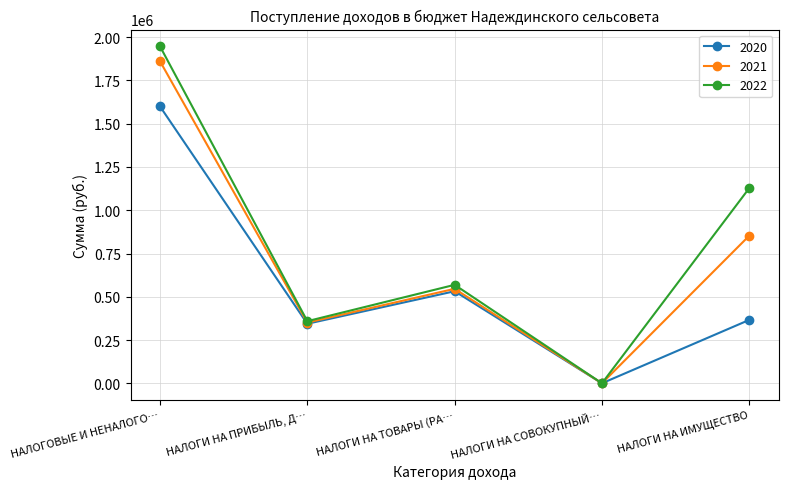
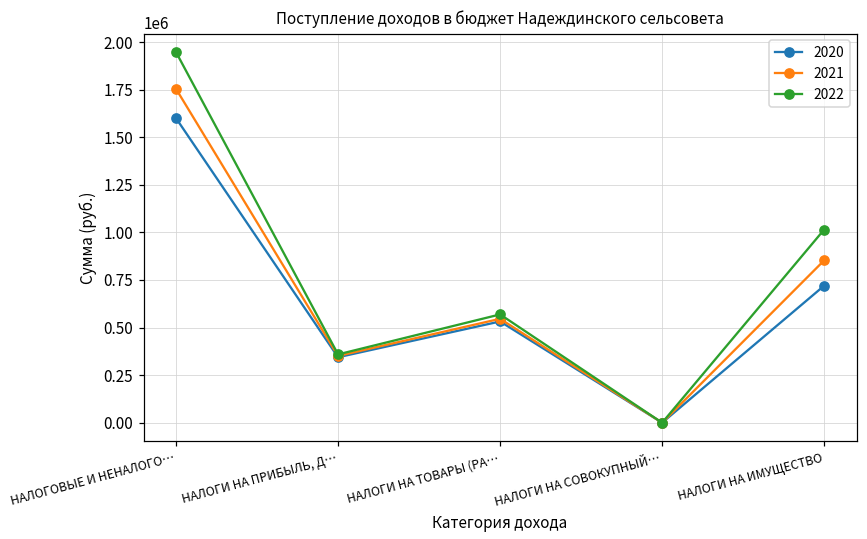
  {
    "2020": {
      "НАЛОГОВЫЕ И НЕНАЛОГО…": 1600000,
-     "НАЛОГИ НА ИМУЩЕСТВО": 370000
+     "НАЛОГИ НА ИМУЩЕСТВО": 720000
    },
    "2021": {
-     "НАЛОГОВЫЕ И НЕНАЛОГО…": 1860000,
+     "НАЛОГОВЫЕ И НЕНАЛОГО…": 1750000,
      "НАЛОГИ НА ИМУЩЕСТВО": 850000
    },
    "2022": {
      "НАЛОГОВЫЕ И НЕНАЛОГО…": 1950000,
      "НАЛОГИ НА ТОВАРЫ (РА…": 570000,
-     "НАЛОГИ НА ИМУЩЕСТВО": 1130000
+     "НАЛОГИ НА ИМУЩЕСТВО": 1020000
    }
  }
